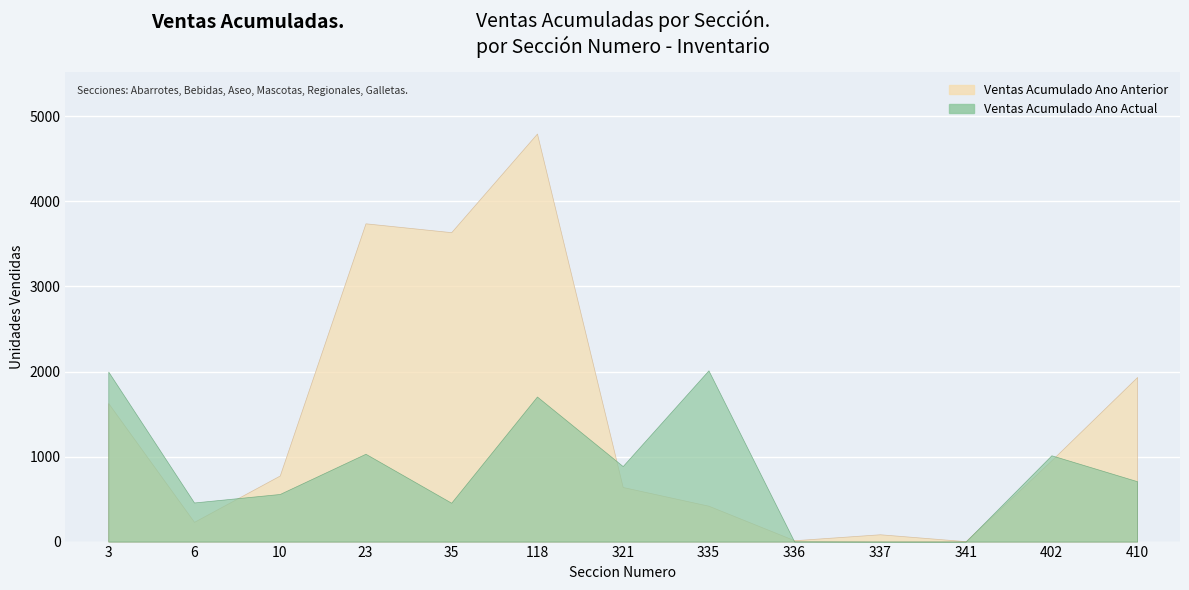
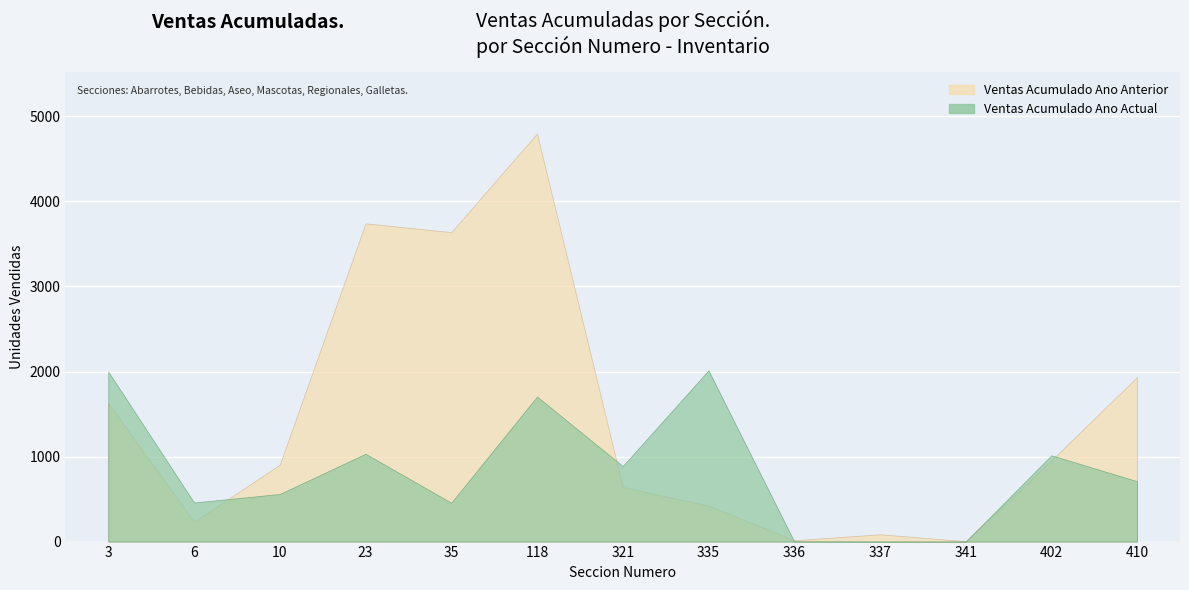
  {
    "Ventas Acumulado Ano Anterior": {
      "3": 1600,
      "6": 200,
-     "10": 800,
+     "10": 900,
      "23": 3700,
      "35": 3600,
      "118": 4800,
      "321": 600,
      "335": 400,
      "337": 100,
      "402": 1000,
      "410": 1900
    },
    "Ventas Acumulado Ano Actual": {
      "3": 2000,
      "6": 500,
      "10": 600,
      "23": 1000,
      "35": 500,
      "118": 1700,
      "321": 900,
      "335": 2000,
      "337": 0,
      "402": 1000,
      "410": 700
    }
  }
